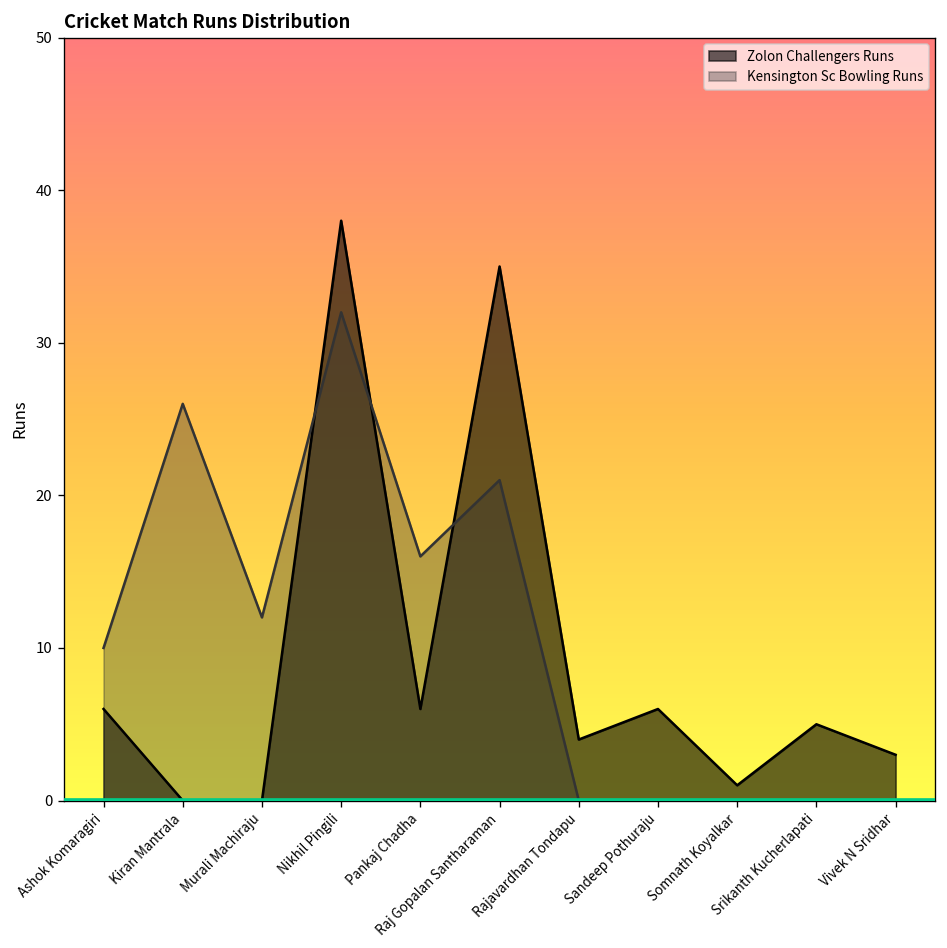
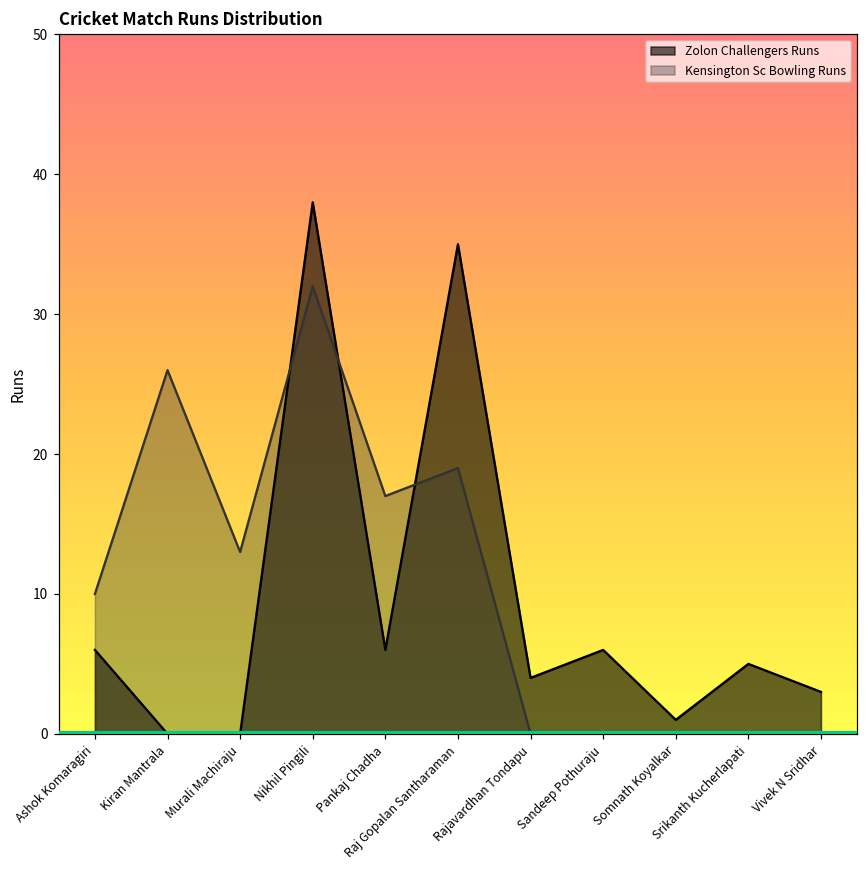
  {
    "Zolon Challengers Runs": {
      "Ashok Komaragiri": 6,
      "Kiran Mantrala": 0,
      "Murali Machiraju": 0,
      "Nikhil Pingili": 38,
      "Pankaj Chadha": 6,
      "Raj Gopalan Santharaman": 35,
      "Rajavardhan Tondapu": 4,
      "Sandeep Pothuraju": 6,
      "Somnath Koyalkar": 1,
      "Srikanth Kucherlapati": 5,
      "Vivek N Sridhar": 3
    },
    "Kensington Sc Bowling Runs": {
      "Ashok Komaragiri": 10,
      "Kiran Mantrala": 26,
-     "Murali Machiraju": 12,
+     "Murali Machiraju": 13,
      "Nikhil Pingili": 32,
-     "Pankaj Chadha": 16,
-     "Raj Gopalan Santharaman": 21,
+     "Pankaj Chadha": 17,
+     "Raj Gopalan Santharaman": 19,
      "Rajavardhan Tondapu": 0,
      "Sandeep Pothuraju": 0,
      "Somnath Koyalkar": 0,
      "Srikanth Kucherlapati": 0,
      "Vivek N Sridhar": 0
    }
  }
